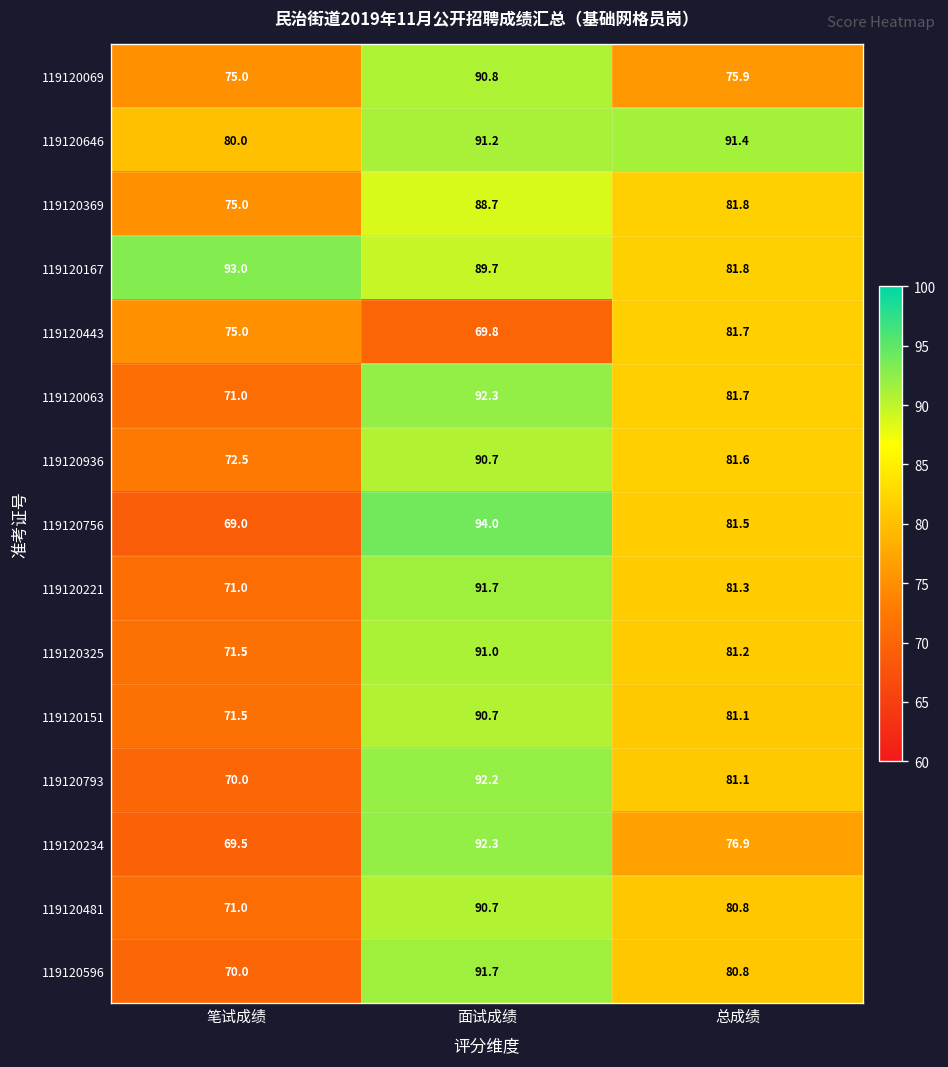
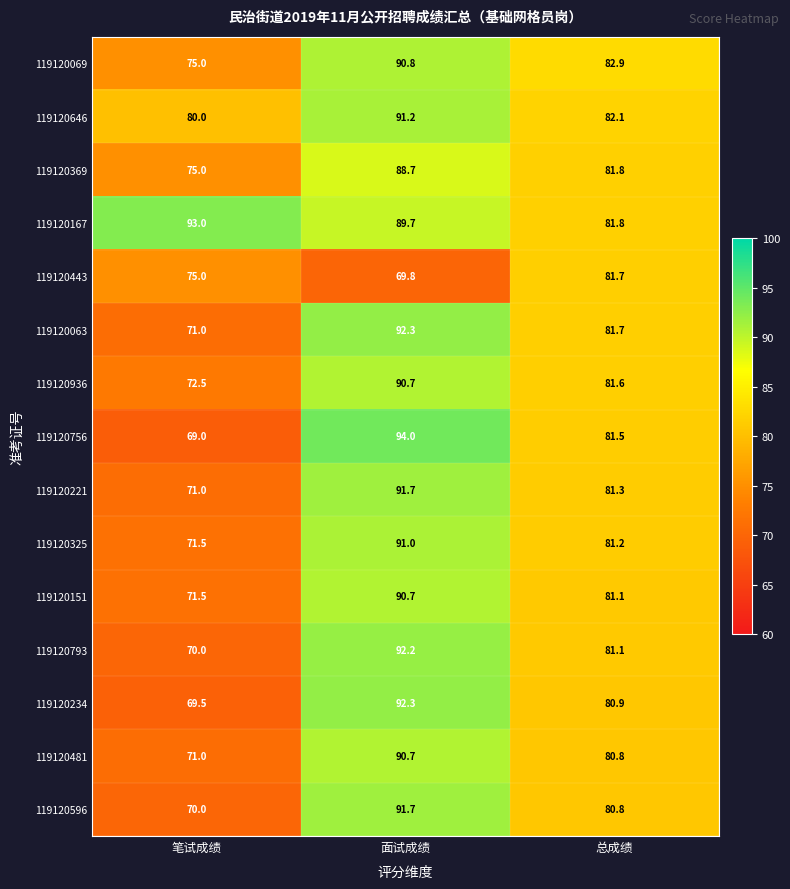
  {
    "119120069": {
      "笔试成绩": 75.0,
      "面试成绩": 90.8,
-     "总成绩": 75.9
+     "总成绩": 82.9
    },
    "119120646": {
      "笔试成绩": 80.0,
      "面试成绩": 91.2,
-     "总成绩": 91.4
+     "总成绩": 82.1
    },
    "119120369": {
      "笔试成绩": 75.0,
      "面试成绩": 88.7,
      "总成绩": 81.8
    },
    "119120167": {
      "笔试成绩": 93.0,
      "面试成绩": 89.7,
      "总成绩": 81.8
    },
    "119120443": {
      "笔试成绩": 75.0,
      "面试成绩": 69.8,
      "总成绩": 81.7
    },
    "119120063": {
      "笔试成绩": 71.0,
      "面试成绩": 92.3,
      "总成绩": 81.7
    },
    "119120936": {
      "笔试成绩": 72.5,
      "面试成绩": 90.7,
      "总成绩": 81.6
    },
    "119120756": {
      "笔试成绩": 69.0,
      "面试成绩": 94.0,
      "总成绩": 81.5
    },
    "119120221": {
      "笔试成绩": 71.0,
      "面试成绩": 91.7,
      "总成绩": 81.3
    },
    "119120325": {
      "笔试成绩": 71.5,
      "面试成绩": 91.0,
      "总成绩": 81.2
    },
    "119120151": {
      "笔试成绩": 71.5,
      "面试成绩": 90.7,
      "总成绩": 81.1
    },
    "119120793": {
      "笔试成绩": 70.0,
      "面试成绩": 92.2,
      "总成绩": 81.1
    },
    "119120234": {
      "笔试成绩": 69.5,
      "面试成绩": 92.3,
-     "总成绩": 76.9
+     "总成绩": 80.9
    },
    "119120481": {
      "笔试成绩": 71.0,
      "面试成绩": 90.7,
      "总成绩": 80.8
    },
    "119120596": {
      "笔试成绩": 70.0,
      "面试成绩": 91.7,
      "总成绩": 80.8
    }
  }
